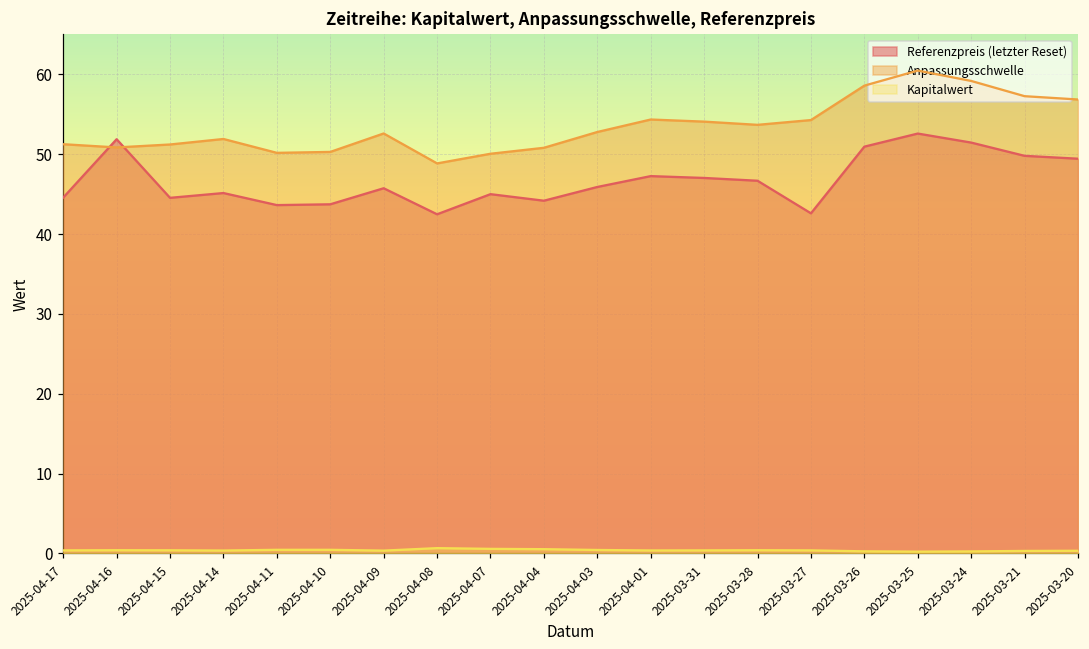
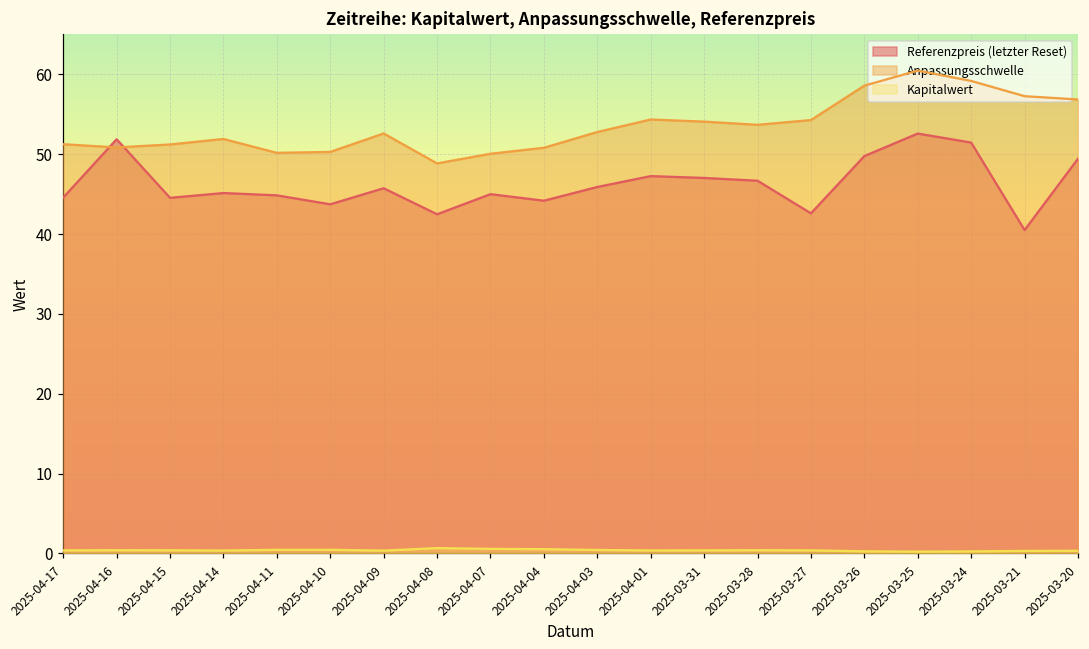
  {
    "Referenzpreis (letzter Reset)": {
      "2025-04-17": 45,
      "2025-04-16": 52,
      "2025-04-15": 45,
      "2025-04-14": 45,
-     "2025-04-11": 44,
+     "2025-04-11": 45,
      "2025-04-10": 44,
      "2025-04-09": 46,
      "2025-04-08": 42,
      "2025-04-07": 45,
      "2025-04-04": 44,
      "2025-04-03": 46,
      "2025-04-01": 47,
      "2025-03-31": 47,
      "2025-03-28": 47,
      "2025-03-27": 43,
-     "2025-03-26": 51,
+     "2025-03-26": 50,
      "2025-03-25": 53,
      "2025-03-24": 51,
-     "2025-03-21": 50,
+     "2025-03-21": 41,
      "2025-03-20": 49
    }
  }
